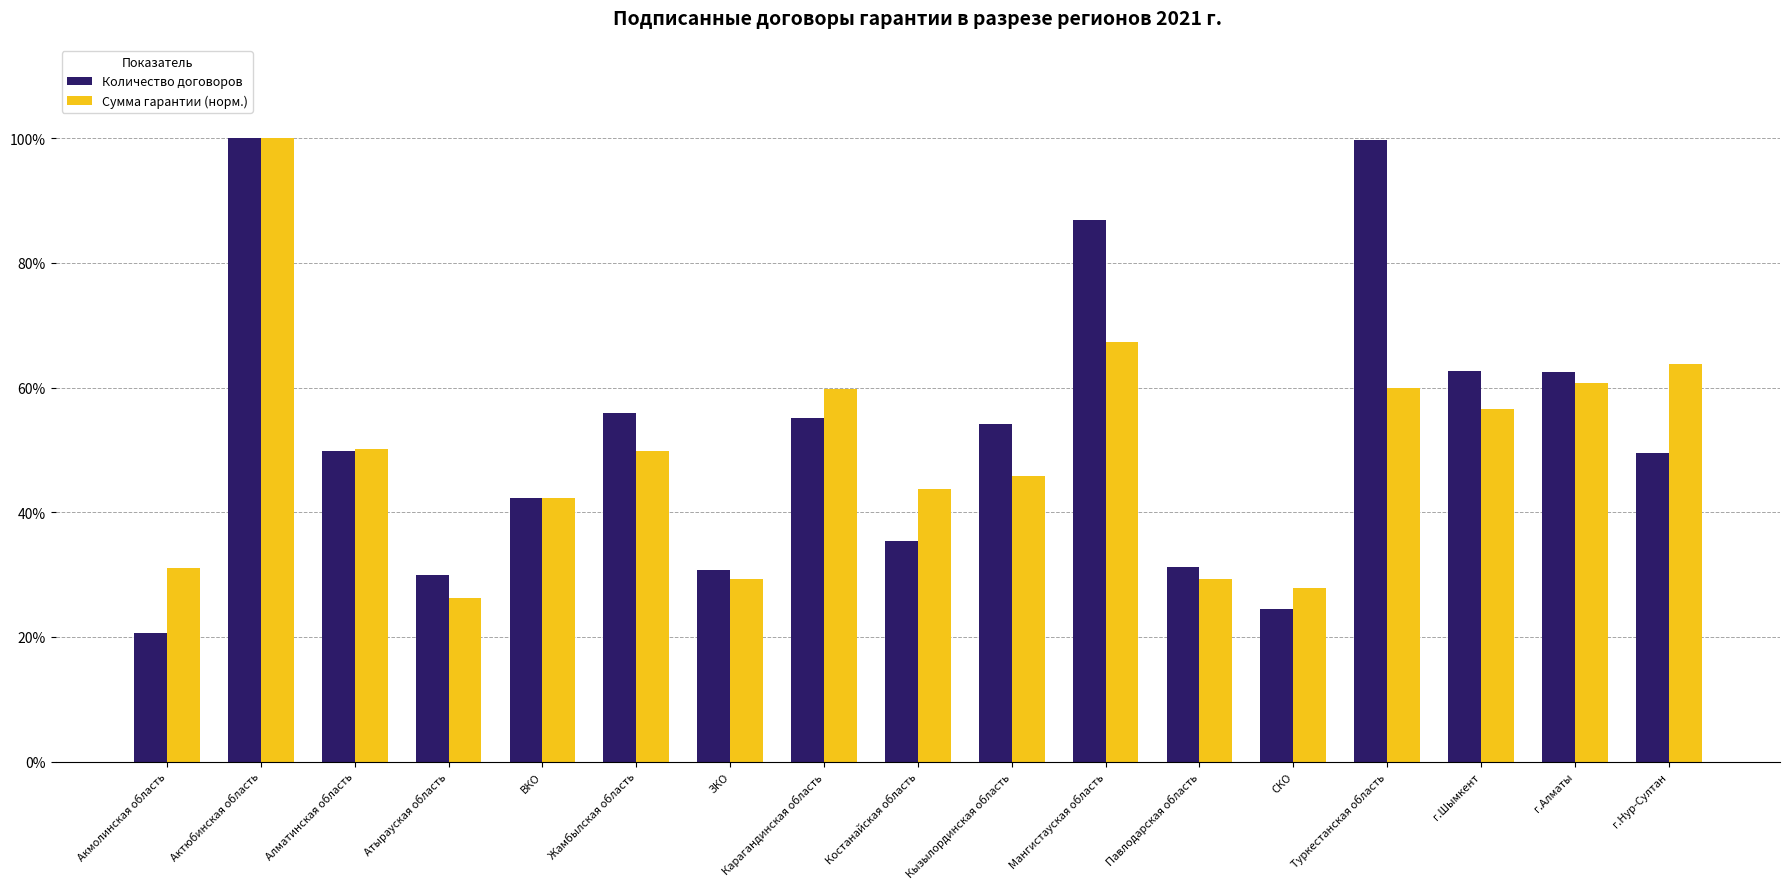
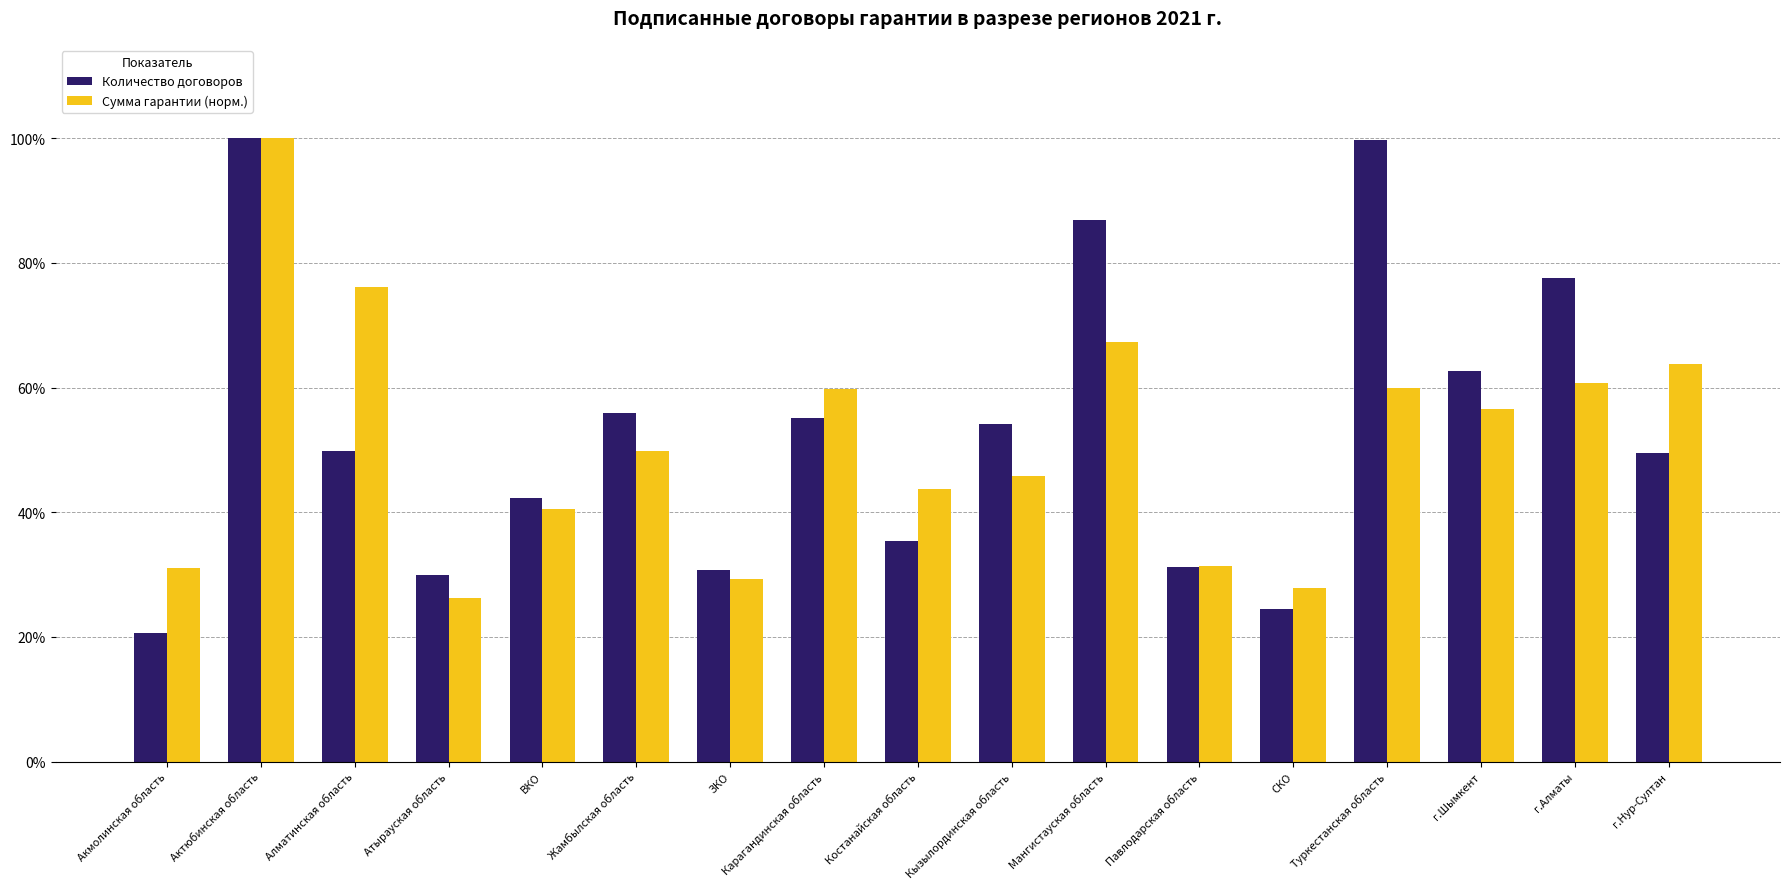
  {
    "Количество договоров": {
      "Акмолинская область": "21%",
      "Актюбинская область": "100%",
      "Алматинская область": "50%",
      "Атырауская область": "30%",
      "ВКО": "42%",
      "Жамбылская область": "56%",
      "ЗКО": "31%",
      "Карагандинская область": "55%",
      "Костанайская область": "35%",
      "Кызылординская область": "54%",
      "Мангистауская область": "87%",
      "Павлодарская область": "31%",
      "СКО": "24%",
      "Туркестанская область": "100%",
      "г.Шымкент": "63%",
-     "г.Алматы": "62%",
+     "г.Алматы": "78%",
      "г.Нур-Султан": "50%"
    },
    "Сумма гарантии (норм.)": {
      "Акмолинская область": "31%",
      "Актюбинская область": "100%",
-     "Алматинская область": "50%",
+     "Алматинская область": "76%",
      "Атырауская область": "26%",
-     "ВКО": "42%",
+     "ВКО": "40%",
      "Жамбылская область": "50%",
      "ЗКО": "29%",
      "Карагандинская область": "60%",
      "Костанайская область": "44%",
      "Кызылординская область": "46%",
      "Мангистауская область": "67%",
-     "Павлодарская область": "29%",
+     "Павлодарская область": "31%",
      "СКО": "28%",
      "Туркестанская область": "60%",
      "г.Шымкент": "57%",
      "г.Алматы": "61%",
      "г.Нур-Султан": "64%"
    }
  }
